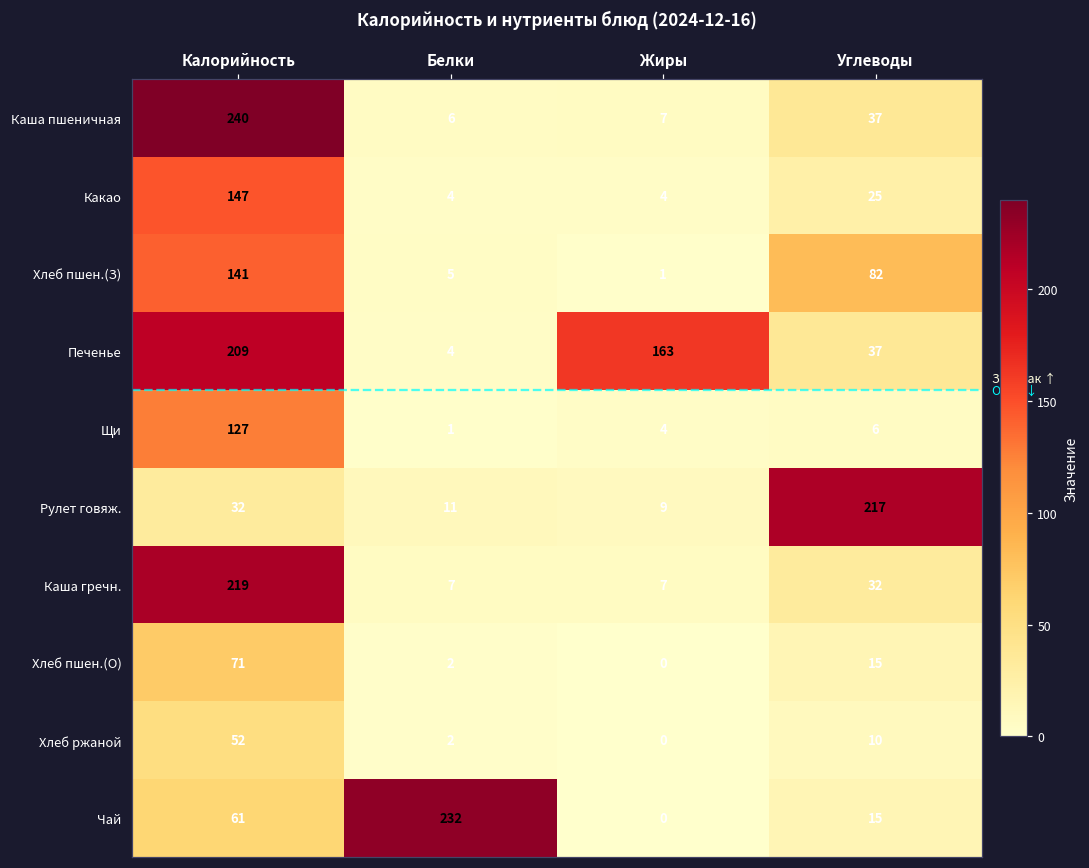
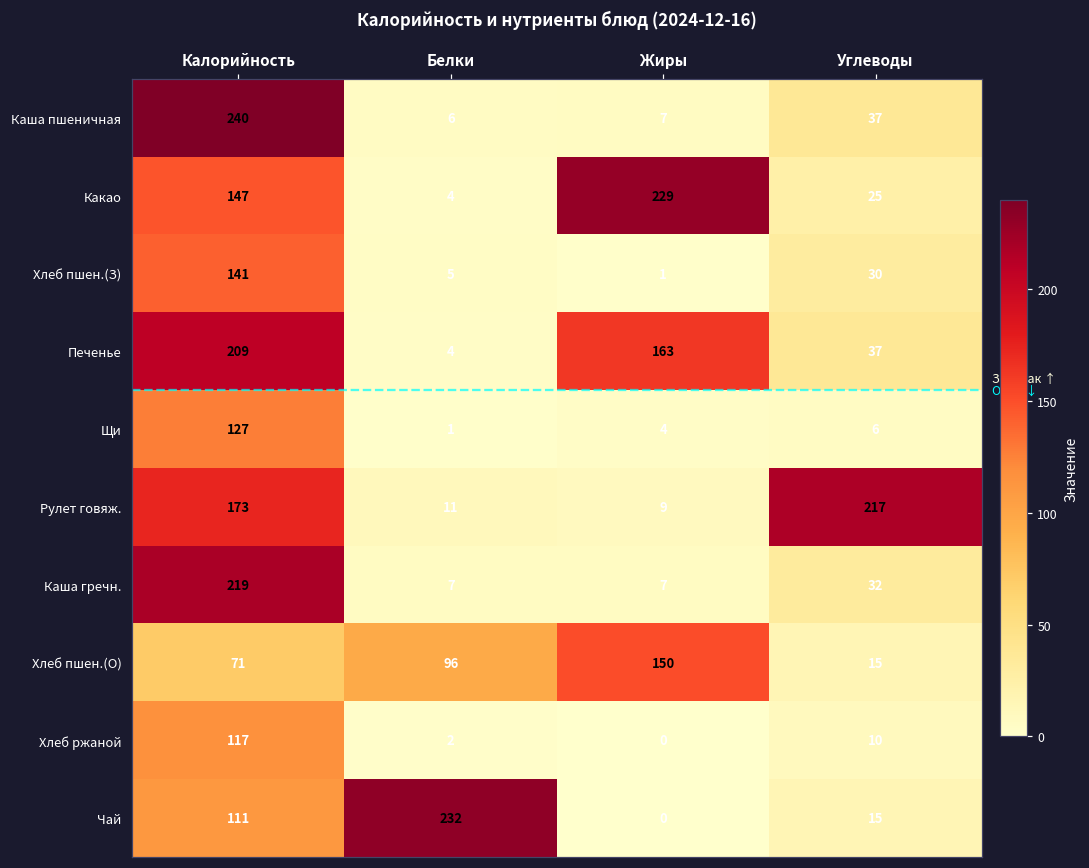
  {
    "Каша пшеничная": {
      "Калорийность": 240,
      "Белки": 6,
      "Жиры": 7,
      "Углеводы": 37
    },
    "Какао": {
      "Калорийность": 147,
      "Белки": 4,
-     "Жиры": 4,
+     "Жиры": 229,
      "Углеводы": 25
    },
    "Хлеб пшен.(З)": {
      "Калорийность": 141,
      "Белки": 5,
      "Жиры": 1,
-     "Углеводы": 82
+     "Углеводы": 30
    },
    "Печенье": {
      "Калорийность": 209,
      "Белки": 4,
      "Жиры": 163,
      "Углеводы": 37
    },
    "Щи": {
      "Калорийность": 127,
      "Белки": 1,
      "Жиры": 4,
      "Углеводы": 6
    },
    "Рулет говяж.": {
-     "Калорийность": 32,
+     "Калорийность": 173,
      "Белки": 11,
      "Жиры": 9,
      "Углеводы": 217
    },
    "Каша гречн.": {
      "Калорийность": 219,
      "Белки": 7,
      "Жиры": 7,
      "Углеводы": 32
    },
    "Хлеб пшен.(О)": {
      "Калорийность": 71,
-     "Белки": 2,
-     "Жиры": 0,
+     "Белки": 96,
+     "Жиры": 150,
      "Углеводы": 15
    },
    "Хлеб ржаной": {
-     "Калорийность": 52,
+     "Калорийность": 117,
      "Белки": 2,
      "Жиры": 0,
      "Углеводы": 10
    },
    "Чай": {
-     "Калорийность": 61,
+     "Калорийность": 111,
      "Белки": 232,
      "Жиры": 0,
      "Углеводы": 15
    }
  }
